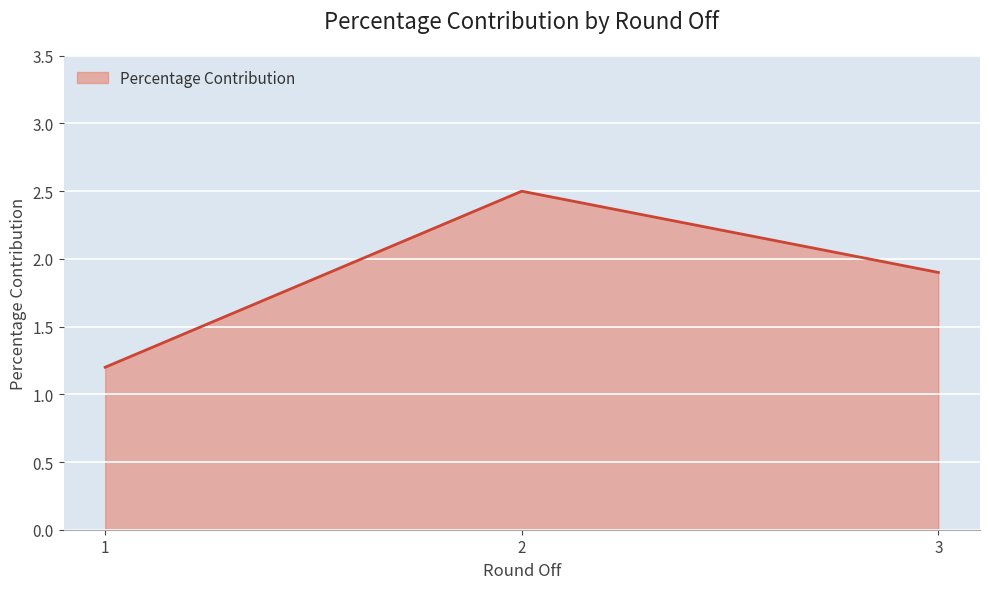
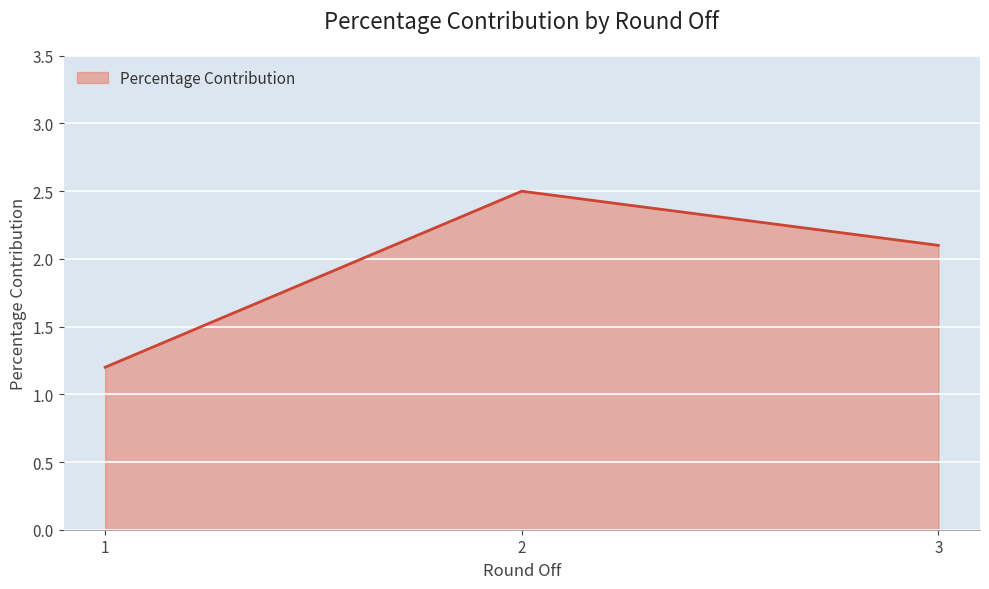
  {
    "1": 1.2,
    "2": 2.5,
-   "3": 1.9
+   "3": 2.1
  }
